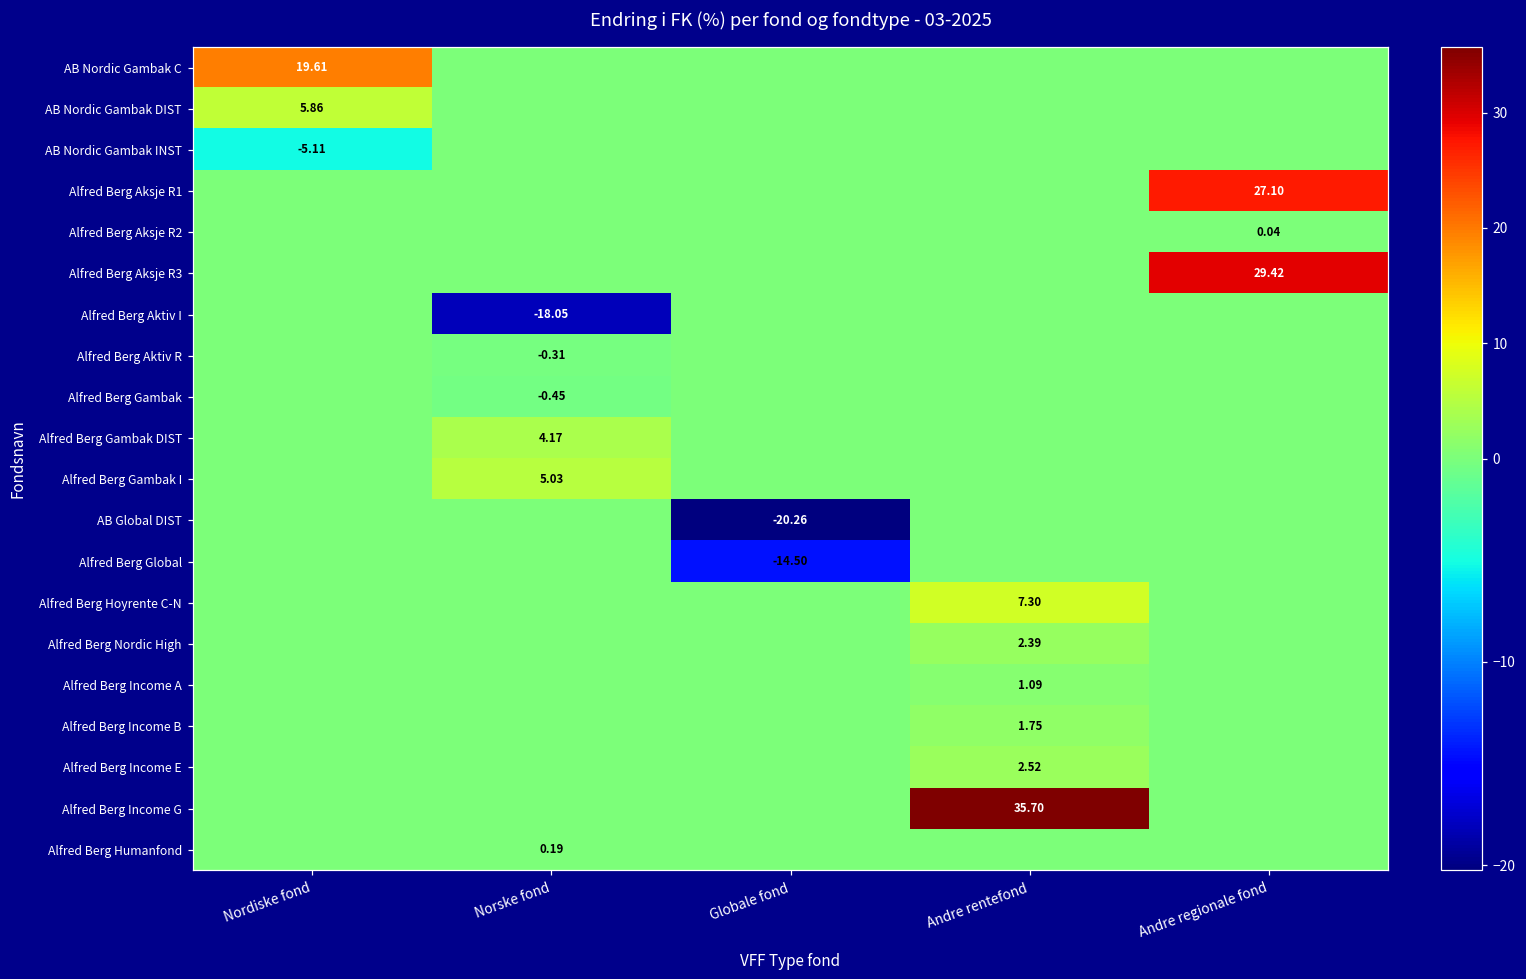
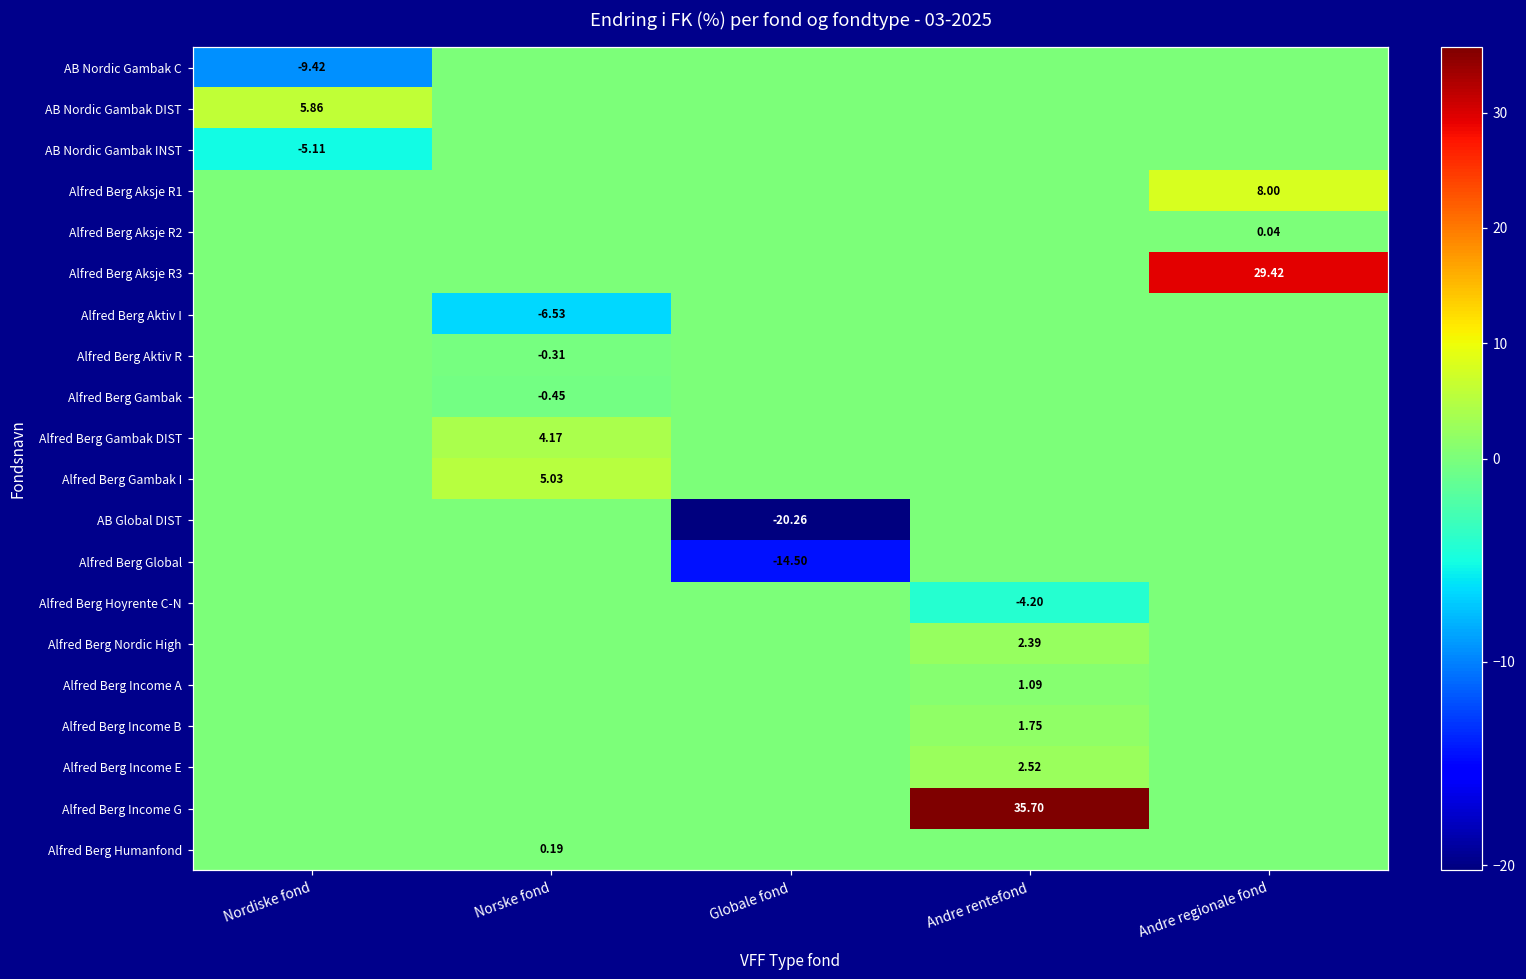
  {
    "AB Nordic Gambak C": {
-     "Nordiske fond": 19.61
+     "Nordiske fond": -9.42
    },
    "AB Nordic Gambak DIST": {
      "Nordiske fond": 5.86
    },
    "AB Nordic Gambak INST": {
      "Nordiske fond": -5.11
    },
    "Alfred Berg Aksje R1": {
-     "Andre regionale fond": 27.10
+     "Andre regionale fond": 8.00
    },
    "Alfred Berg Aksje R2": {
      "Andre regionale fond": 0.04
    },
    "Alfred Berg Aksje R3": {
      "Andre regionale fond": 29.42
    },
    "Alfred Berg Aktiv I": {
-     "Norske fond": -18.05
+     "Norske fond": -6.53
    },
    "Alfred Berg Aktiv R": {
      "Norske fond": -0.31
    },
    "Alfred Berg Gambak": {
      "Norske fond": -0.45
    },
    "Alfred Berg Gambak DIST": {
      "Norske fond": 4.17
    },
    "Alfred Berg Gambak I": {
      "Norske fond": 5.03
    },
    "AB Global DIST": {
      "Globale fond": -20.26
    },
    "Alfred Berg Global": {
      "Globale fond": -14.50
    },
    "Alfred Berg Hoyrente C-N": {
-     "Andre rentefond": 7.30
+     "Andre rentefond": -4.20
    },
    "Alfred Berg Nordic High": {
      "Andre rentefond": 2.39
    },
    "Alfred Berg Income A": {
      "Andre rentefond": 1.09
    },
    "Alfred Berg Income B": {
      "Andre rentefond": 1.75
    },
    "Alfred Berg Income E": {
      "Andre rentefond": 2.52
    },
    "Alfred Berg Income G": {
      "Andre rentefond": 35.70
    },
    "Alfred Berg Humanfond": {
      "Norske fond": 0.19
    }
  }
